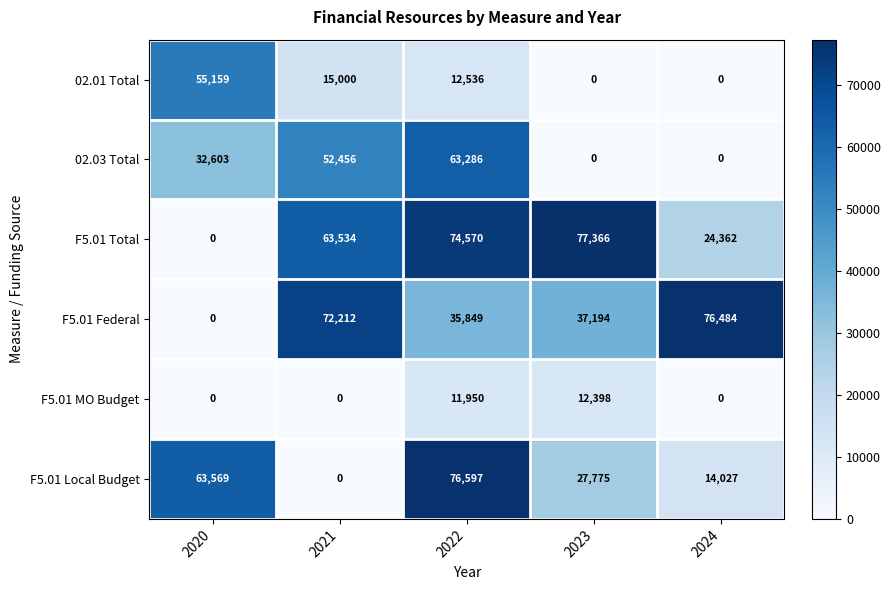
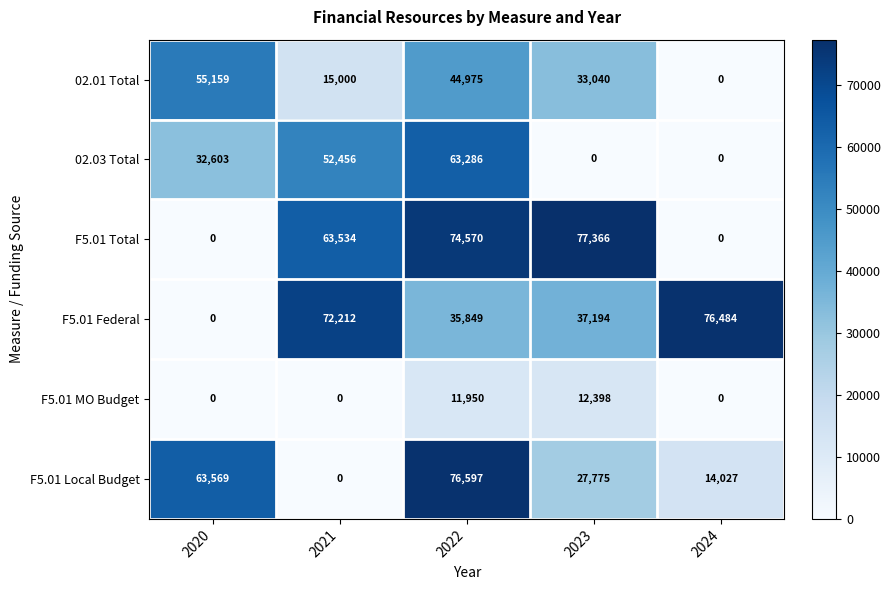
  {
    "02.01 Total": {
      "2020": "55,159",
      "2021": "15,000",
-     "2022": "12,536",
-     "2023": "0",
+     "2022": "44,975",
+     "2023": "33,040",
      "2024": "0"
    },
    "02.03 Total": {
      "2020": "32,603",
      "2021": "52,456",
      "2022": "63,286",
      "2023": "0",
      "2024": "0"
    },
    "F5.01 Total": {
      "2020": "0",
      "2021": "63,534",
      "2022": "74,570",
      "2023": "77,366",
-     "2024": "24,362"
+     "2024": "0"
    },
    "F5.01 Federal": {
      "2020": "0",
      "2021": "72,212",
      "2022": "35,849",
      "2023": "37,194",
      "2024": "76,484"
    },
    "F5.01 MO Budget": {
      "2020": "0",
      "2021": "0",
      "2022": "11,950",
      "2023": "12,398",
      "2024": "0"
    },
    "F5.01 Local Budget": {
      "2020": "63,569",
      "2021": "0",
      "2022": "76,597",
      "2023": "27,775",
      "2024": "14,027"
    }
  }
